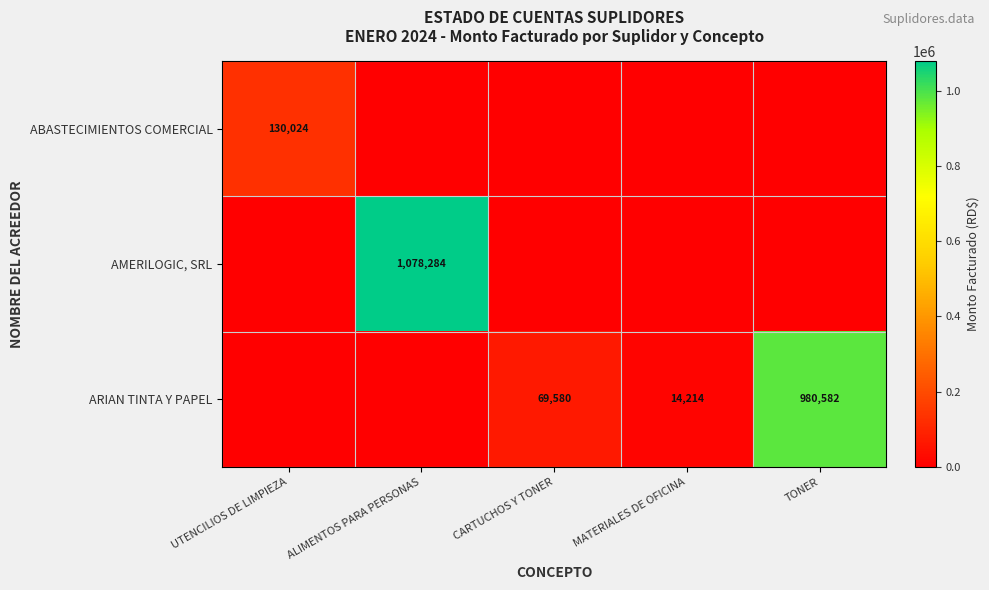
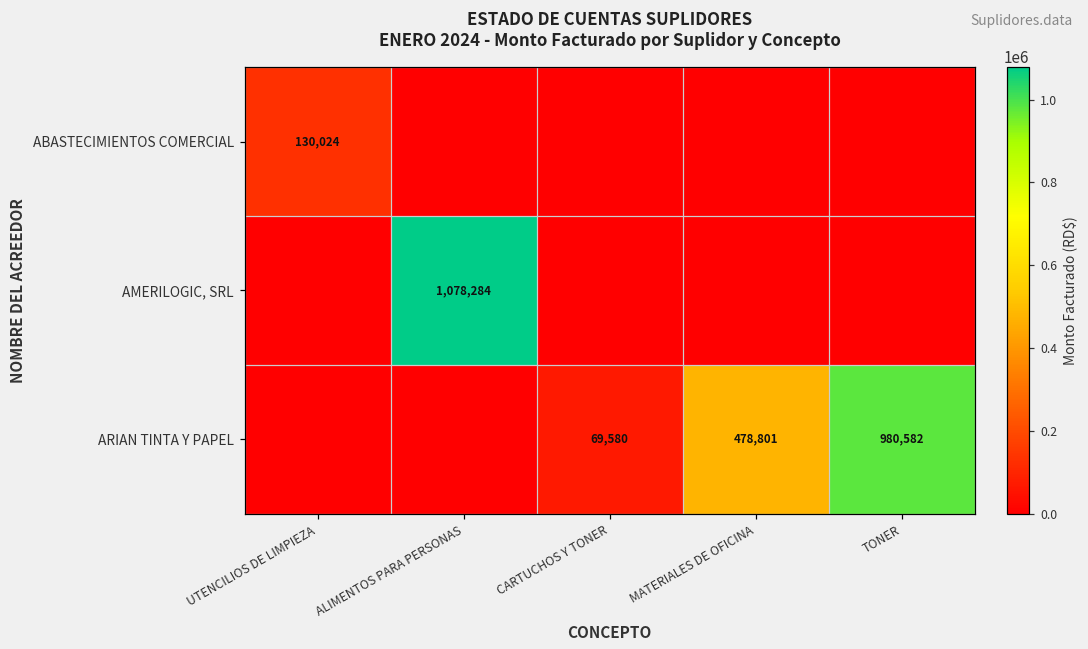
  {
    "ABASTECIMIENTOS COMERCIAL": {
      "UTENCILIOS DE LIMPIEZA": "130,024"
    },
    "AMERILOGIC, SRL": {
      "ALIMENTOS PARA PERSONAS": "1,078,284"
    },
    "ARIAN TINTA Y PAPEL": {
      "CARTUCHOS Y TONER": "69,580",
-     "MATERIALES DE OFICINA": "14,214",
+     "MATERIALES DE OFICINA": "478,801",
      "TONER": "980,582"
    }
  }
